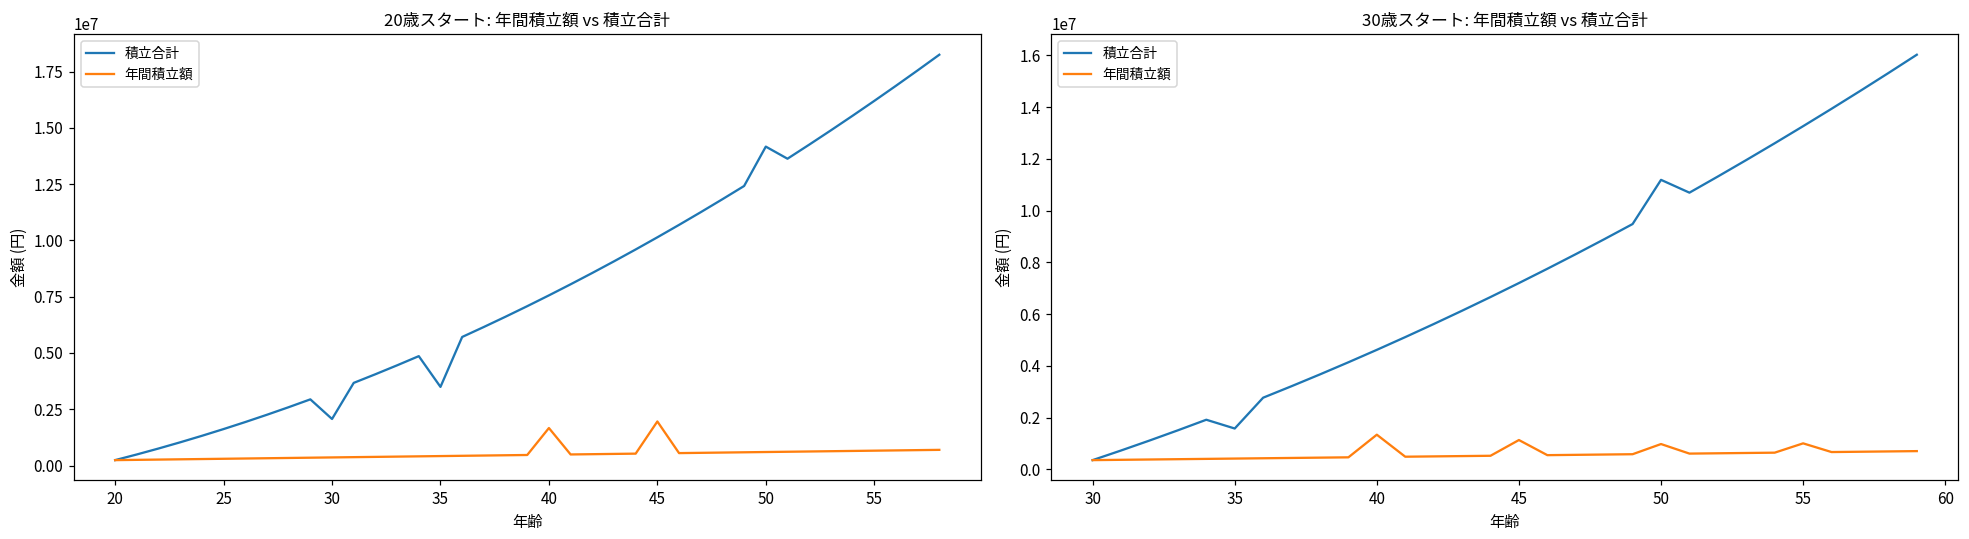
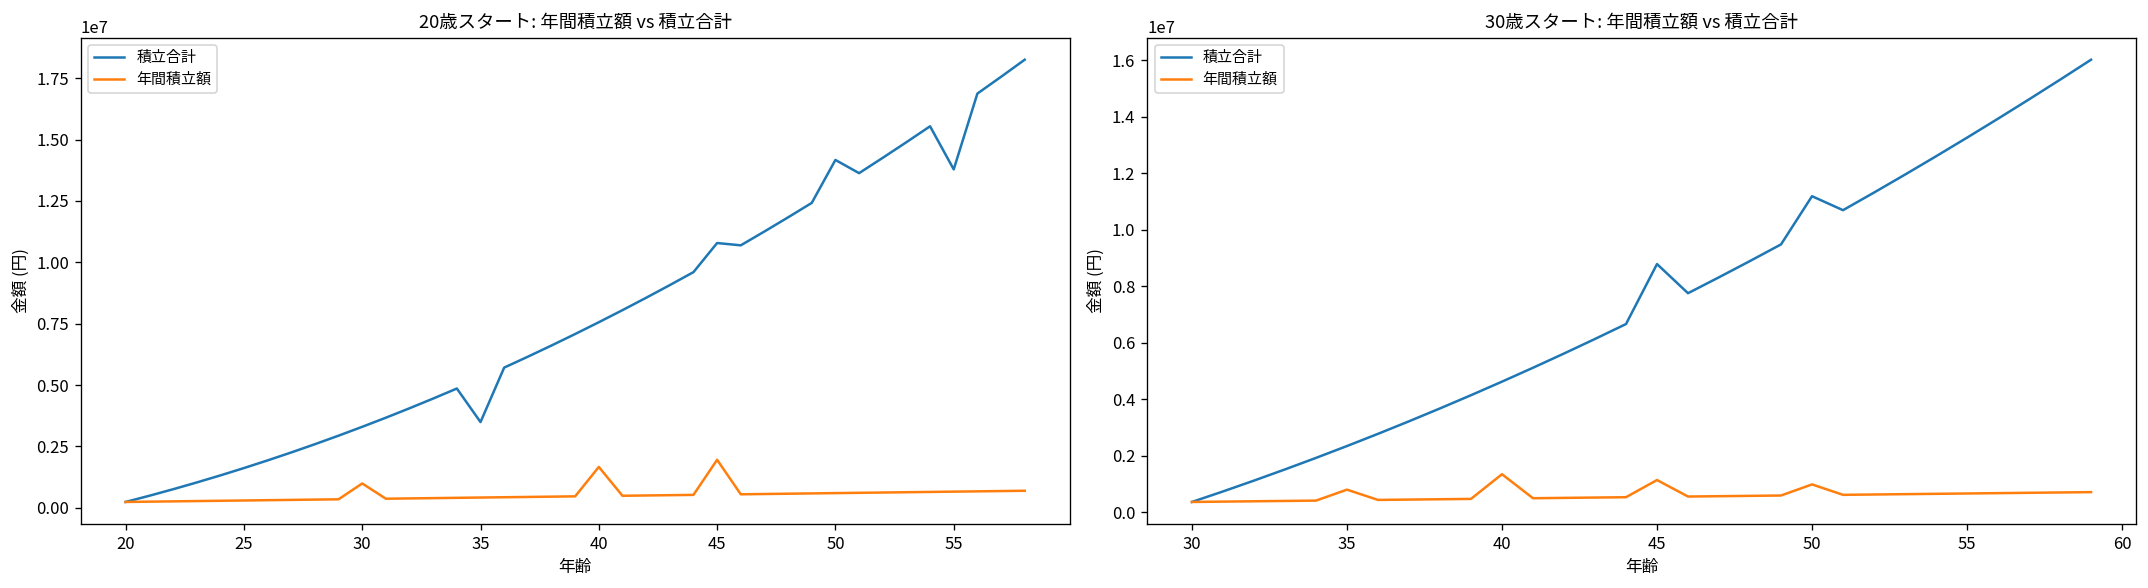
  {
    "20歳スタート: 年間積立額 vs 積立合計": {
      "積立合計": {
        "25": 1600000,
-       "30": 2100000,
+       "30": 3300000,
        "35": 3500000,
        "40": 7600000,
-       "45": 10100000,
+       "45": 10800000,
        "50": 14200000,
-       "55": 16200000
+       "55": 13800000
      },
      "年間積立額": {
        "25": 300000,
-       "30": 400000,
+       "30": 1000000,
        "35": 400000,
        "40": 1700000,
        "45": 2000000,
        "50": 600000,
        "55": 700000
      }
    },
    "30歳スタート: 年間積立額 vs 積立合計": {
      "積立合計": {
-       "35": 1600000,
+       "35": 2300000,
        "40": 4600000,
-       "45": 7200000,
+       "45": 8800000,
        "50": 11200000,
        "55": 13300000
      },
      "年間積立額": {
-       "35": 400000,
+       "35": 800000,
        "40": 1300000,
        "45": 1100000,
        "50": 1000000,
-       "55": 1000000
+       "55": 700000
      }
    }
  }
